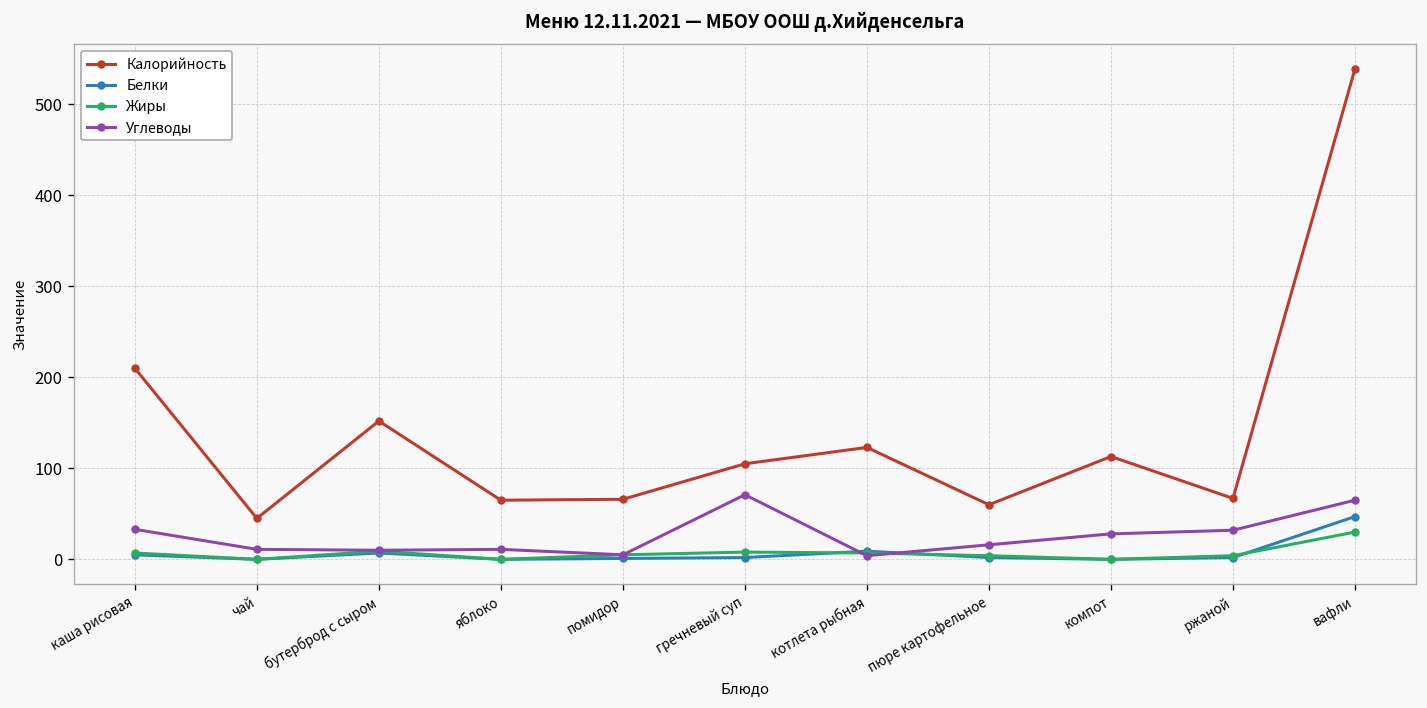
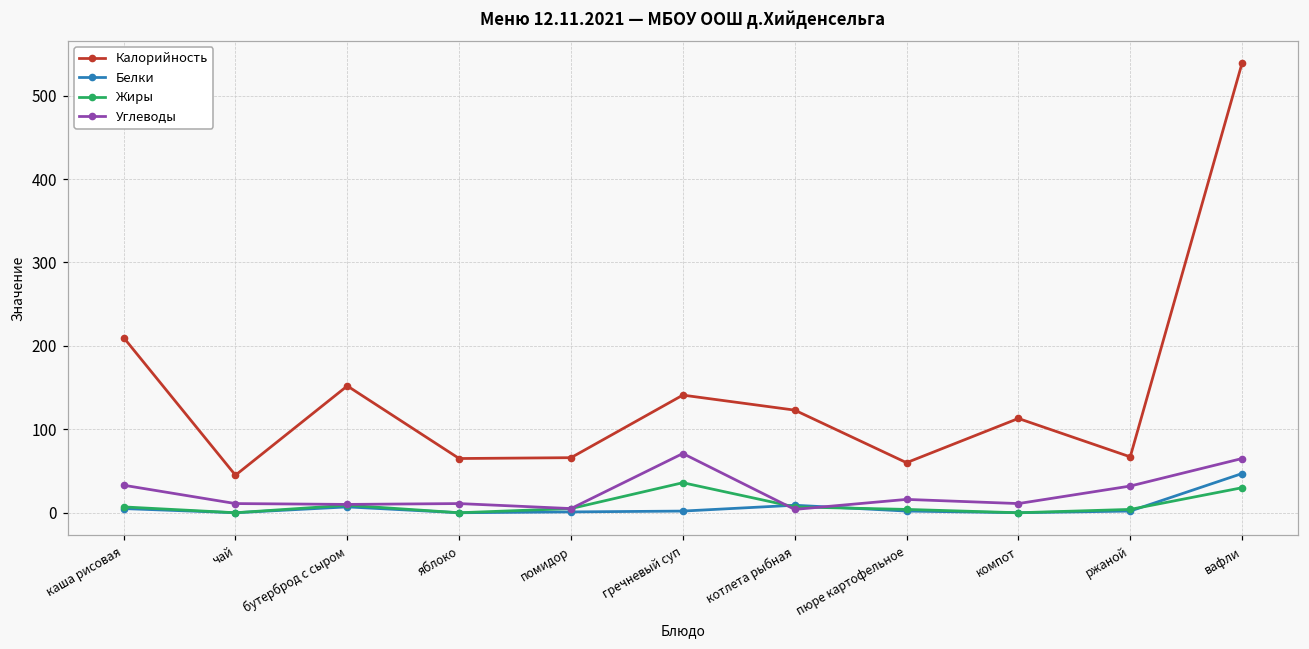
  {
    "Калорийность": {
      "каша рисовая": 210,
      "чай": 50,
      "бутерброд с сыром": 150,
      "яблоко": 70,
      "помидор": 70,
-     "гречневый суп": 110,
+     "гречневый суп": 140,
      "котлета рыбная": 120,
      "пюре картофельное": 60,
      "компот": 110,
      "ржаной": 70,
      "вафли": 540
    },
    "Белки": {
      "помидор": 0,
      "гречневый суп": 0,
      "вафли": 50
    },
    "Жиры": {
-     "гречневый суп": 10,
+     "гречневый суп": 40,
      "вафли": 30
    },
    "Углеводы": {
      "каша рисовая": 30,
      "чай": 10,
      "яблоко": 10,
      "гречневый суп": 70,
      "пюре картофельное": 20,
-     "компот": 30,
+     "компот": 10,
      "ржаной": 30,
      "вафли": 70
    }
  }
